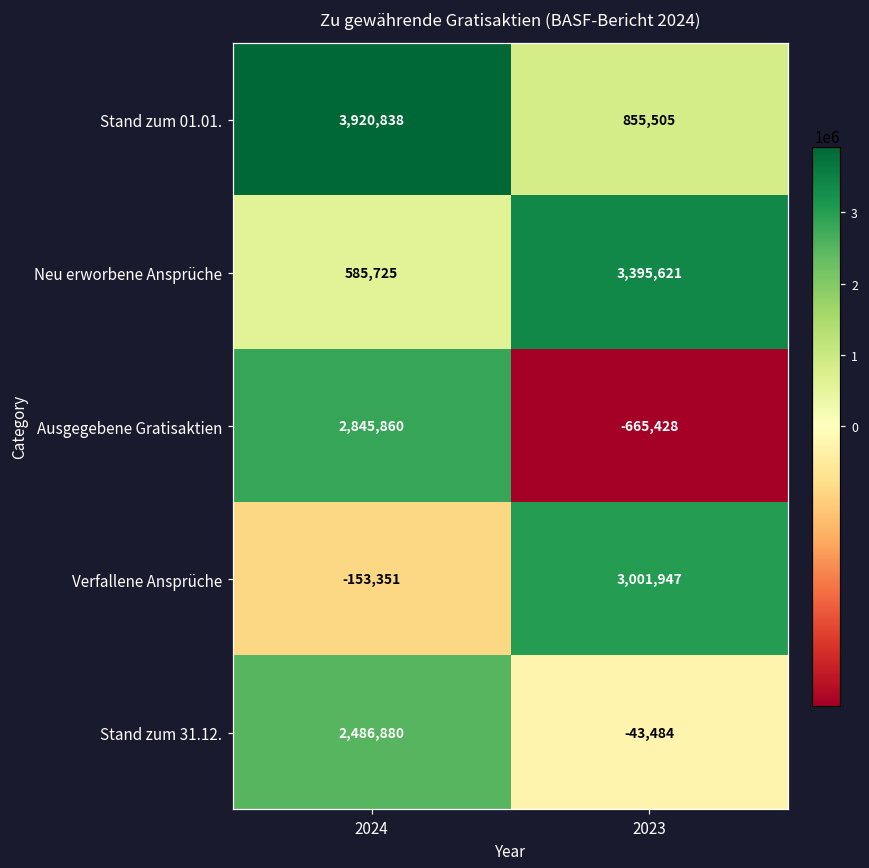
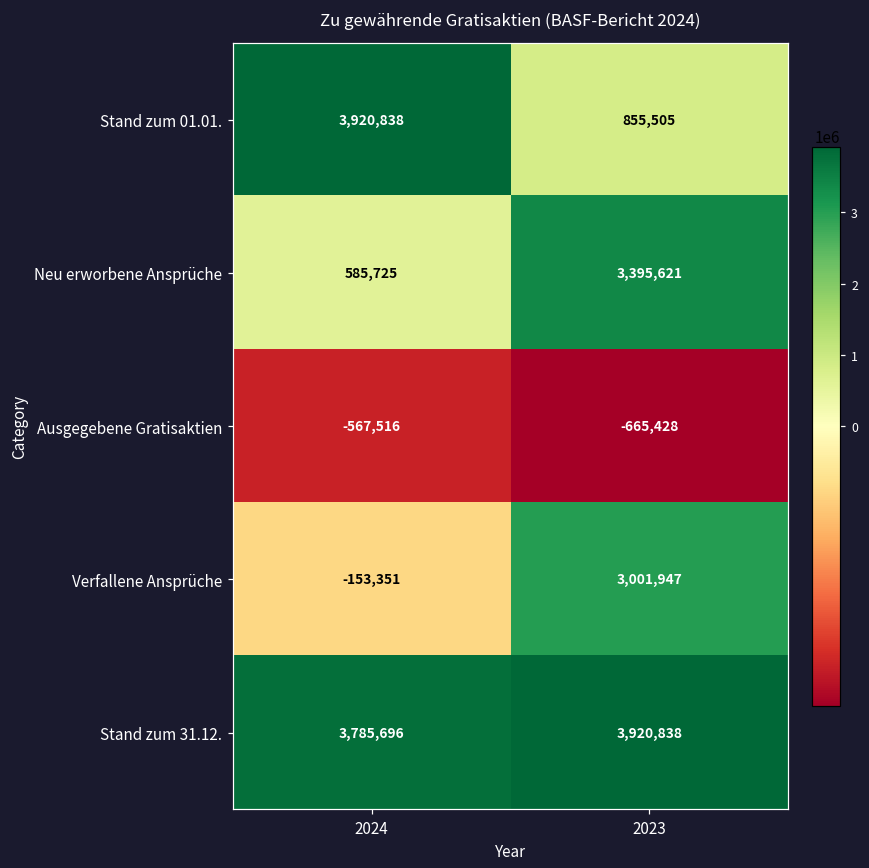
  {
    "Stand zum 01.01.": {
      "2024": "3,920,838",
      "2023": "855,505"
    },
    "Neu erworbene Ansprüche": {
      "2024": "585,725",
      "2023": "3,395,621"
    },
    "Ausgegebene Gratisaktien": {
-     "2024": "2,845,860",
+     "2024": "-567,516",
      "2023": "-665,428"
    },
    "Verfallene Ansprüche": {
      "2024": "-153,351",
      "2023": "3,001,947"
    },
    "Stand zum 31.12.": {
-     "2024": "2,486,880",
-     "2023": "-43,484"
+     "2024": "3,785,696",
+     "2023": "3,920,838"
    }
  }
